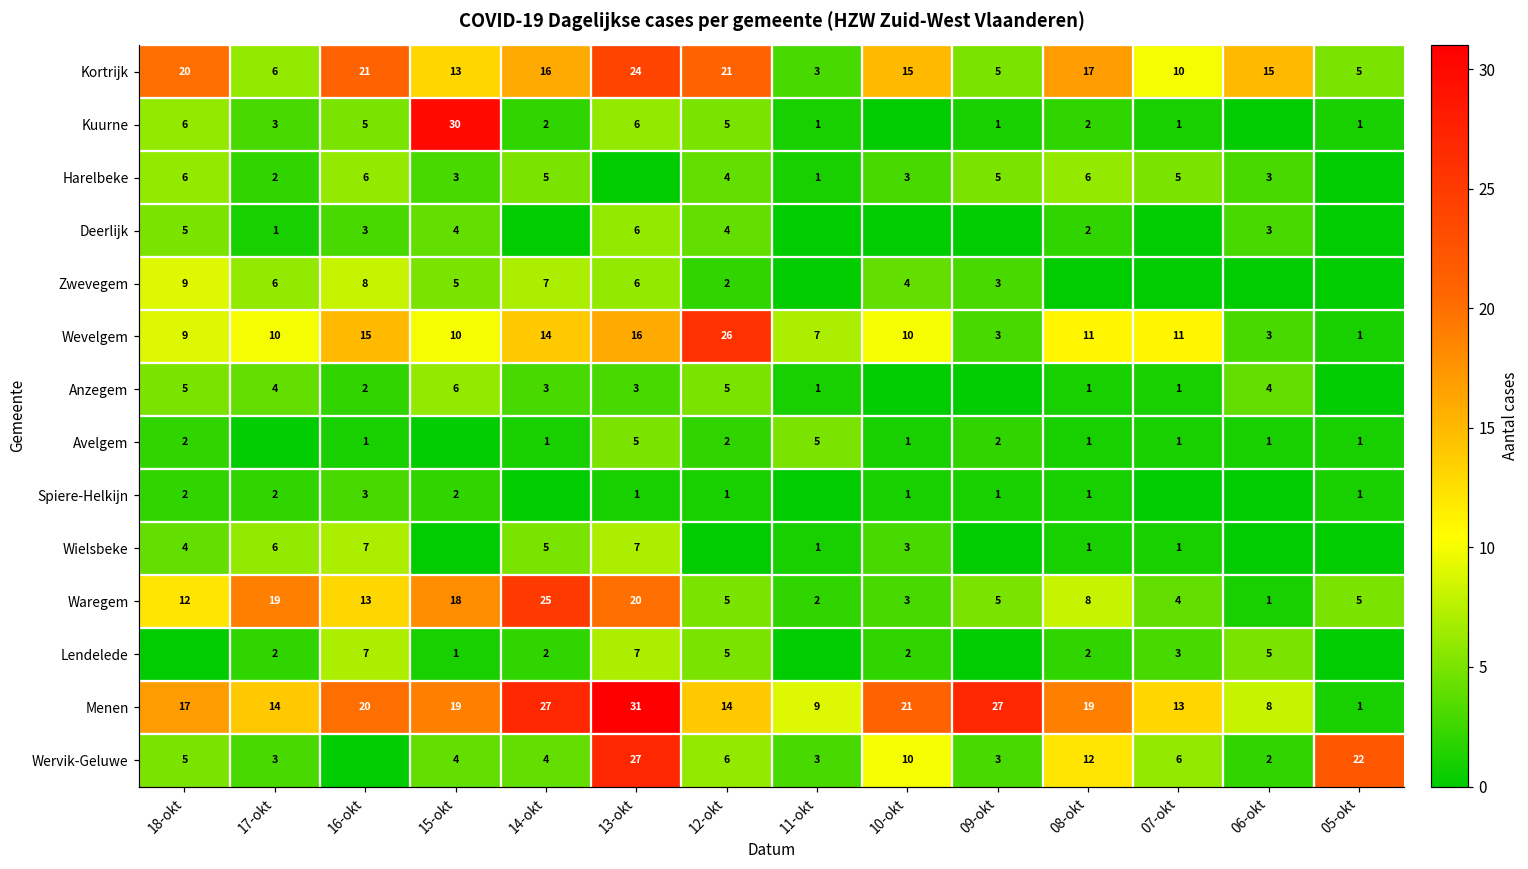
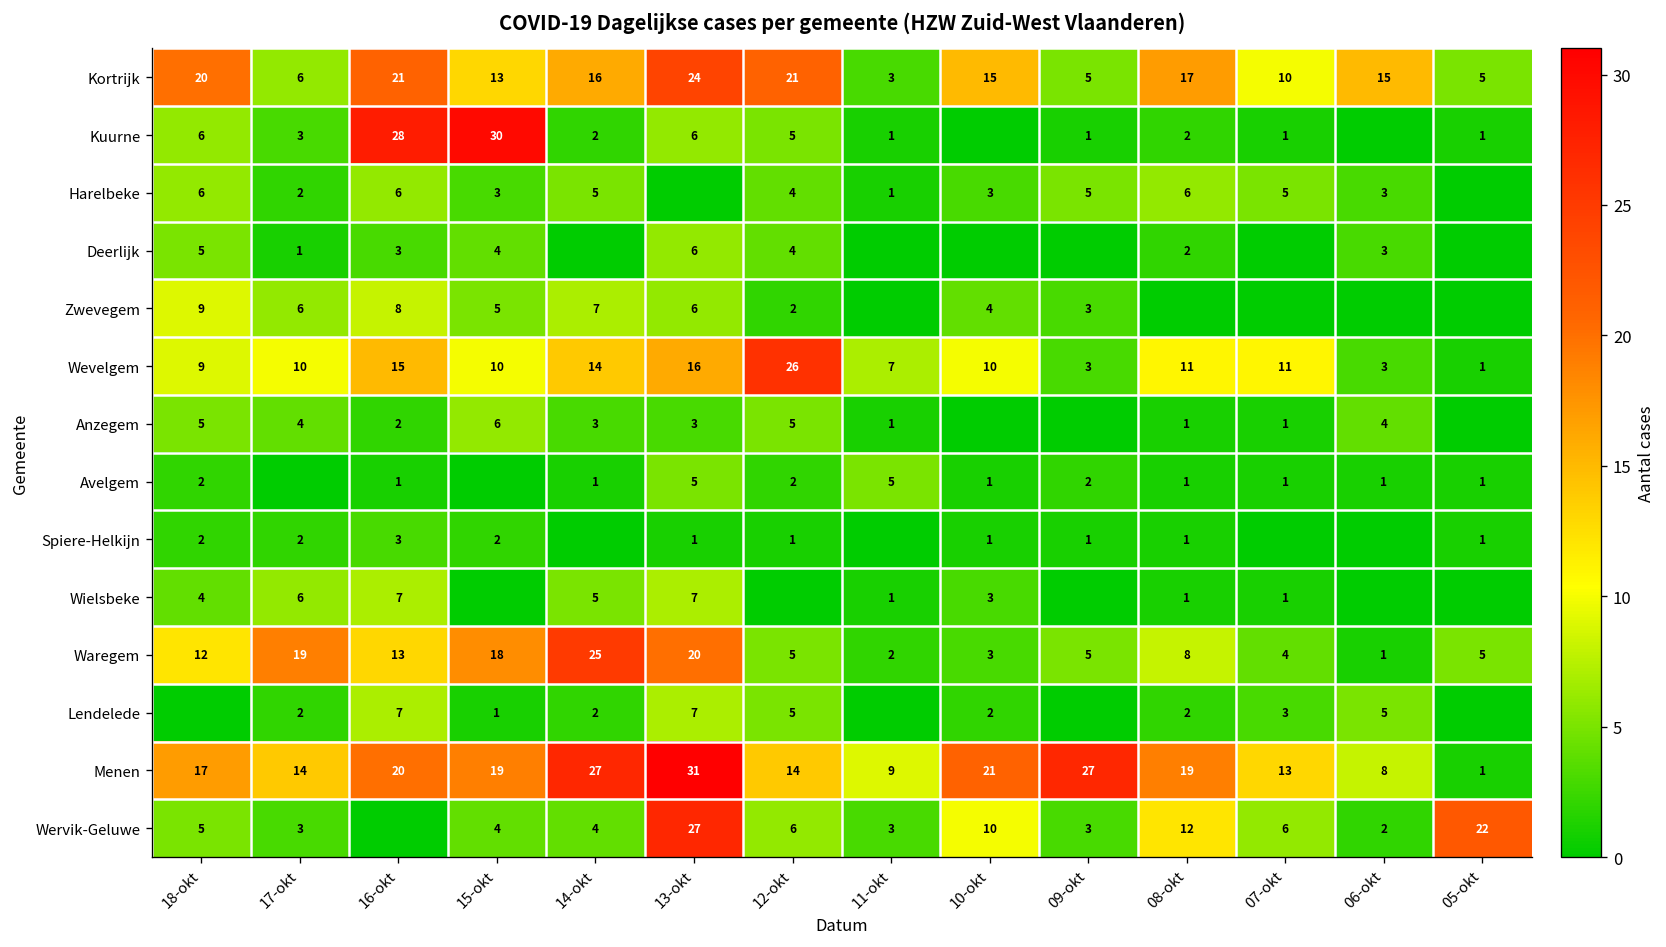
  {
    "Kortrijk": {
      "18-okt": 20,
      "17-okt": 6,
      "16-okt": 21,
      "15-okt": 13,
      "14-okt": 16,
      "13-okt": 24,
      "12-okt": 21,
      "11-okt": 3,
      "10-okt": 15,
      "09-okt": 5,
      "08-okt": 17,
      "07-okt": 10,
      "06-okt": 15,
      "05-okt": 5
    },
    "Kuurne": {
      "18-okt": 6,
      "17-okt": 3,
-     "16-okt": 5,
+     "16-okt": 28,
      "15-okt": 30,
      "14-okt": 2,
      "13-okt": 6,
      "12-okt": 5,
      "11-okt": 1,
      "09-okt": 1,
      "08-okt": 2,
      "07-okt": 1,
      "05-okt": 1
    },
    "Harelbeke": {
      "18-okt": 6,
      "17-okt": 2,
      "16-okt": 6,
      "15-okt": 3,
      "14-okt": 5,
      "12-okt": 4,
      "11-okt": 1,
      "10-okt": 3,
      "09-okt": 5,
      "08-okt": 6,
      "07-okt": 5,
      "06-okt": 3
    },
    "Deerlijk": {
      "18-okt": 5,
      "17-okt": 1,
      "16-okt": 3,
      "15-okt": 4,
      "13-okt": 6,
      "12-okt": 4,
      "08-okt": 2,
      "06-okt": 3
    },
    "Zwevegem": {
      "18-okt": 9,
      "17-okt": 6,
      "16-okt": 8,
      "15-okt": 5,
      "14-okt": 7,
      "13-okt": 6,
      "12-okt": 2,
      "10-okt": 4,
      "09-okt": 3
    },
    "Wevelgem": {
      "18-okt": 9,
      "17-okt": 10,
      "16-okt": 15,
      "15-okt": 10,
      "14-okt": 14,
      "13-okt": 16,
      "12-okt": 26,
      "11-okt": 7,
      "10-okt": 10,
      "09-okt": 3,
      "08-okt": 11,
      "07-okt": 11,
      "06-okt": 3,
      "05-okt": 1
    },
    "Anzegem": {
      "18-okt": 5,
      "17-okt": 4,
      "16-okt": 2,
      "15-okt": 6,
      "14-okt": 3,
      "13-okt": 3,
      "12-okt": 5,
      "11-okt": 1,
      "08-okt": 1,
      "07-okt": 1,
      "06-okt": 4
    },
    "Avelgem": {
      "18-okt": 2,
      "16-okt": 1,
      "14-okt": 1,
      "13-okt": 5,
      "12-okt": 2,
      "11-okt": 5,
      "10-okt": 1,
      "09-okt": 2,
      "08-okt": 1,
      "07-okt": 1,
      "06-okt": 1,
      "05-okt": 1
    },
    "Spiere-Helkijn": {
      "18-okt": 2,
      "17-okt": 2,
      "16-okt": 3,
      "15-okt": 2,
      "13-okt": 1,
      "12-okt": 1,
      "10-okt": 1,
      "09-okt": 1,
      "08-okt": 1,
      "05-okt": 1
    },
    "Wielsbeke": {
      "18-okt": 4,
      "17-okt": 6,
      "16-okt": 7,
      "14-okt": 5,
      "13-okt": 7,
      "11-okt": 1,
      "10-okt": 3,
      "08-okt": 1,
      "07-okt": 1
    },
    "Waregem": {
      "18-okt": 12,
      "17-okt": 19,
      "16-okt": 13,
      "15-okt": 18,
      "14-okt": 25,
      "13-okt": 20,
      "12-okt": 5,
      "11-okt": 2,
      "10-okt": 3,
      "09-okt": 5,
      "08-okt": 8,
      "07-okt": 4,
      "06-okt": 1,
      "05-okt": 5
    },
    "Lendelede": {
      "17-okt": 2,
      "16-okt": 7,
      "15-okt": 1,
      "14-okt": 2,
      "13-okt": 7,
      "12-okt": 5,
      "10-okt": 2,
      "08-okt": 2,
      "07-okt": 3,
      "06-okt": 5
    },
    "Menen": {
      "18-okt": 17,
      "17-okt": 14,
      "16-okt": 20,
      "15-okt": 19,
      "14-okt": 27,
      "13-okt": 31,
      "12-okt": 14,
      "11-okt": 9,
      "10-okt": 21,
      "09-okt": 27,
      "08-okt": 19,
      "07-okt": 13,
      "06-okt": 8,
      "05-okt": 1
    },
    "Wervik-Geluwe": {
      "18-okt": 5,
      "17-okt": 3,
      "15-okt": 4,
      "14-okt": 4,
      "13-okt": 27,
      "12-okt": 6,
      "11-okt": 3,
      "10-okt": 10,
      "09-okt": 3,
      "08-okt": 12,
      "07-okt": 6,
      "06-okt": 2,
      "05-okt": 22
    }
  }
